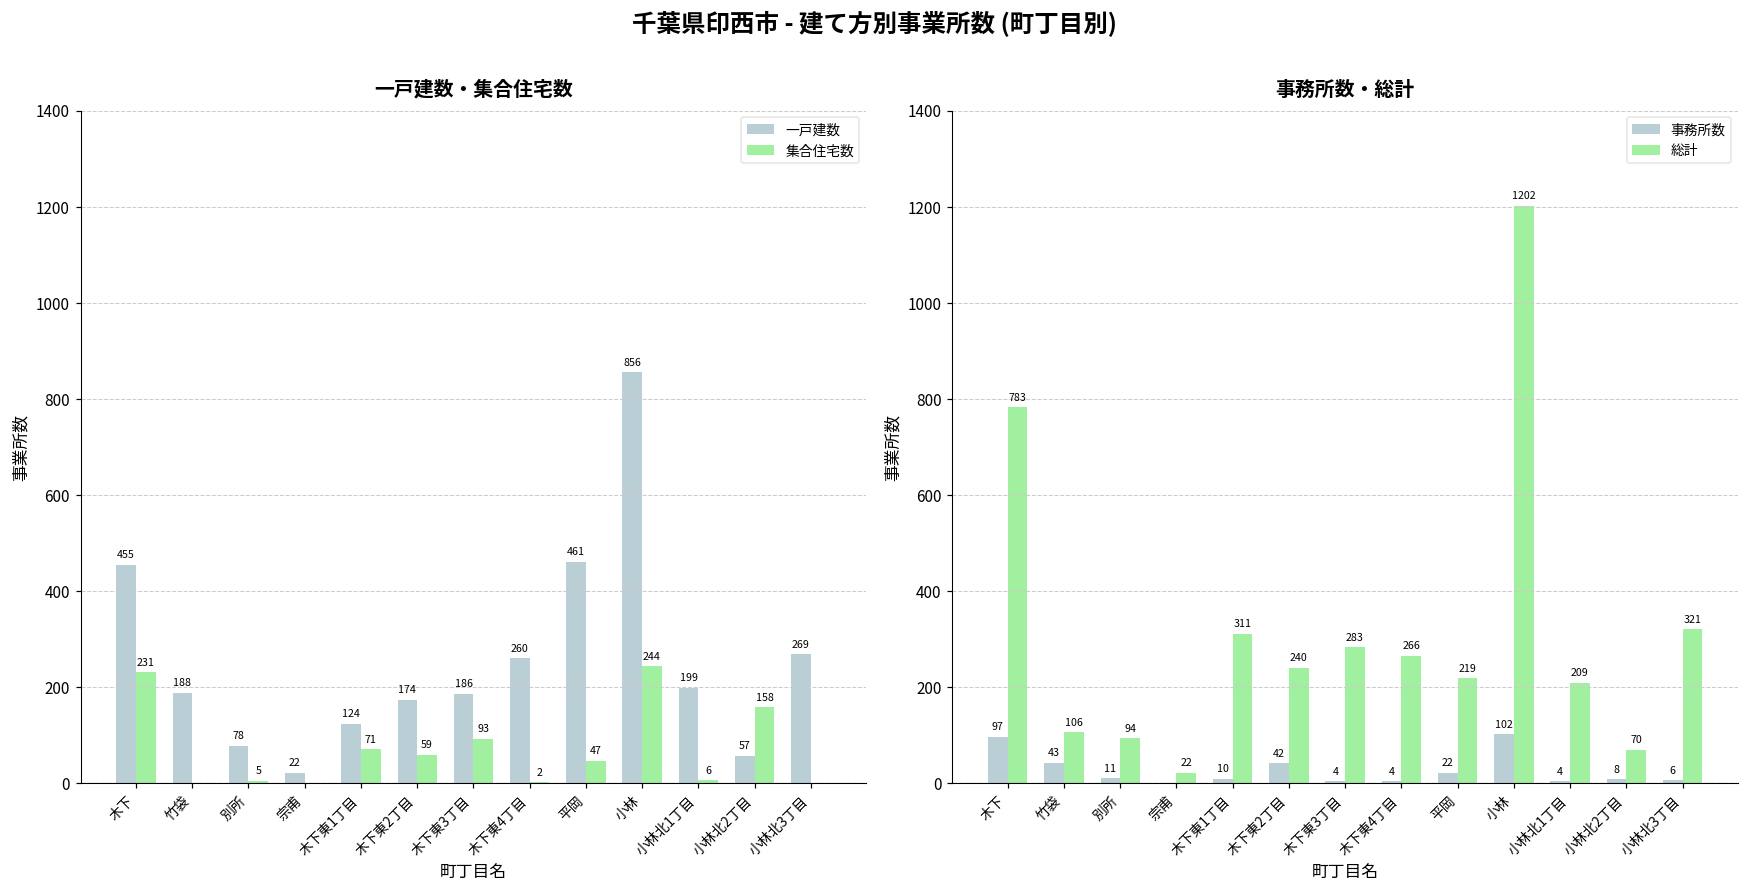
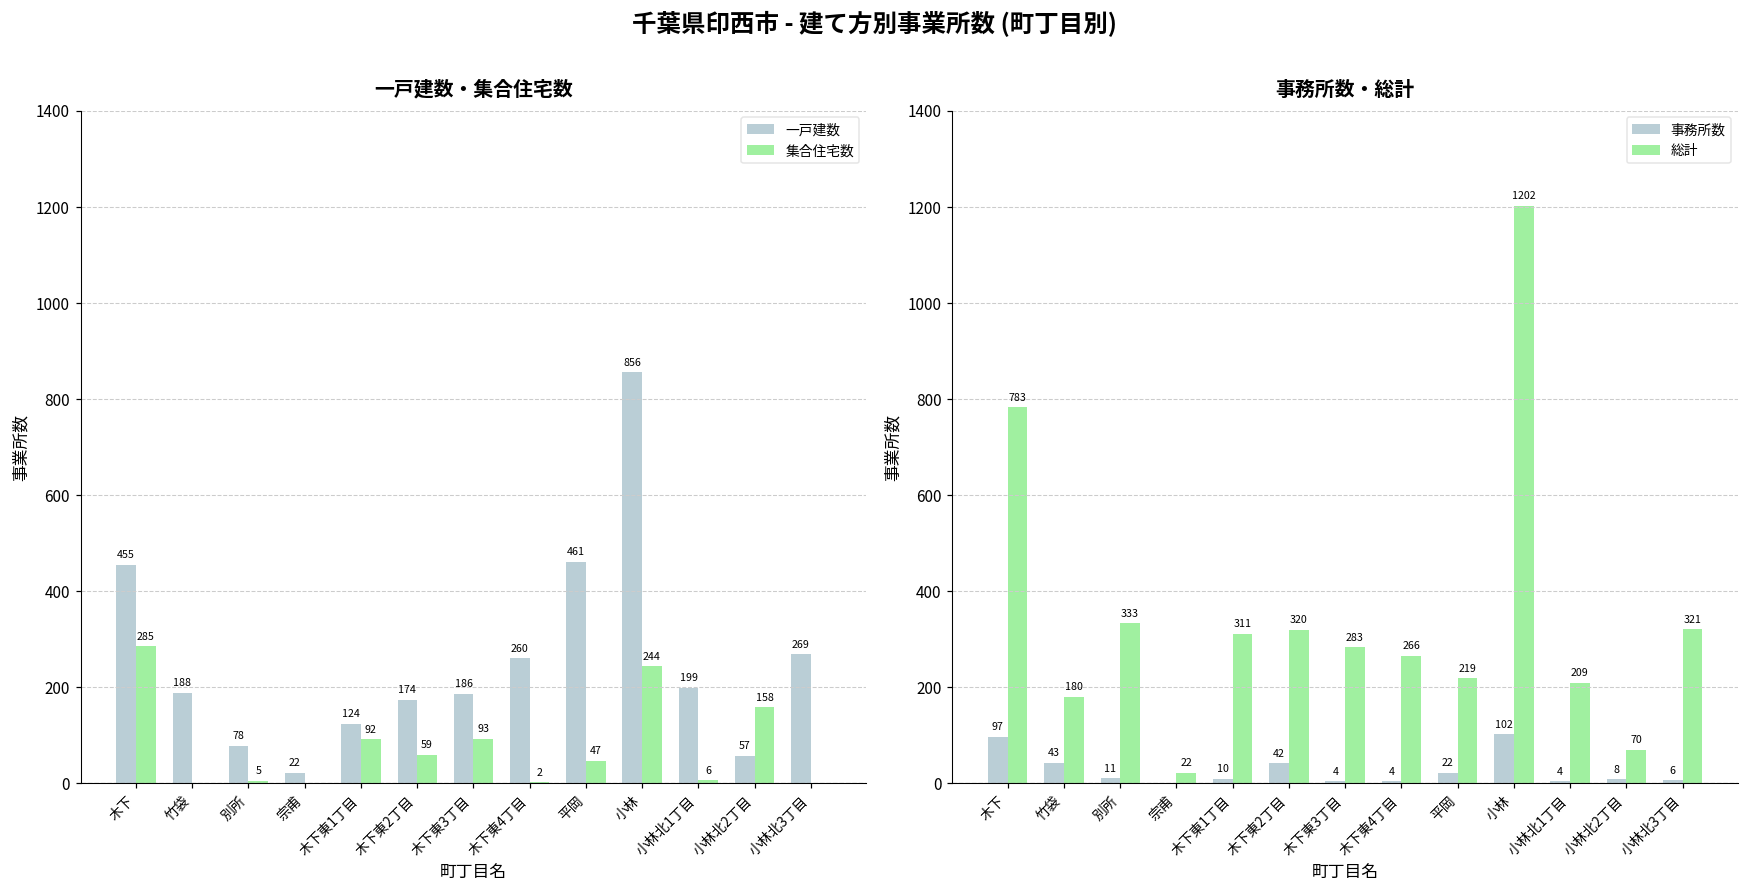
  {
    "一戸建数・集合住宅数": {
      "一戸建数": {
        "木下": 455,
        "竹袋": 188,
        "別所": 78,
        "宗甫": 22,
        "木下東1丁目": 124,
        "木下東2丁目": 174,
        "木下東3丁目": 186,
        "木下東4丁目": 260,
        "平岡": 461,
        "小林": 856,
        "小林北1丁目": 199,
        "小林北2丁目": 57,
        "小林北3丁目": 269
      },
      "集合住宅数": {
-       "木下": 231,
+       "木下": 285,
        "別所": 5,
-       "木下東1丁目": 71,
+       "木下東1丁目": 92,
        "木下東2丁目": 59,
        "木下東3丁目": 93,
        "木下東4丁目": 2,
        "平岡": 47,
        "小林": 244,
        "小林北1丁目": 6,
        "小林北2丁目": 158
      }
    },
    "事務所数・総計": {
      "事務所数": {
        "木下": 97,
        "竹袋": 43,
        "別所": 11,
        "木下東1丁目": 10,
        "木下東2丁目": 42,
        "木下東3丁目": 4,
        "木下東4丁目": 4,
        "平岡": 22,
        "小林": 102,
        "小林北1丁目": 4,
        "小林北2丁目": 8,
        "小林北3丁目": 6
      },
      "総計": {
        "木下": 783,
-       "竹袋": 106,
-       "別所": 94,
+       "竹袋": 180,
+       "別所": 333,
        "宗甫": 22,
        "木下東1丁目": 311,
-       "木下東2丁目": 240,
+       "木下東2丁目": 320,
        "木下東3丁目": 283,
        "木下東4丁目": 266,
        "平岡": 219,
        "小林": 1202,
        "小林北1丁目": 209,
        "小林北2丁目": 70,
        "小林北3丁目": 321
      }
    }
  }
